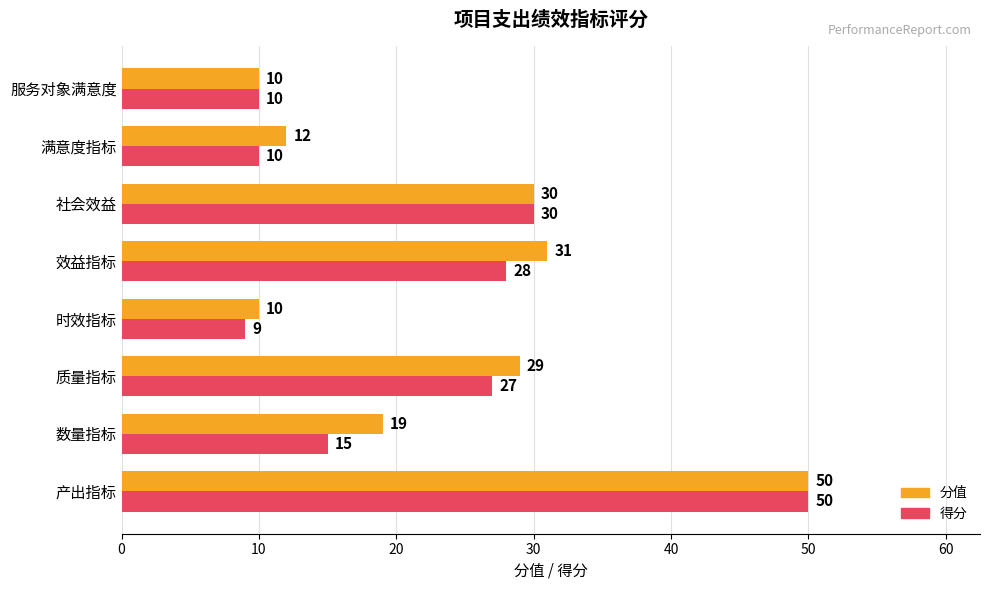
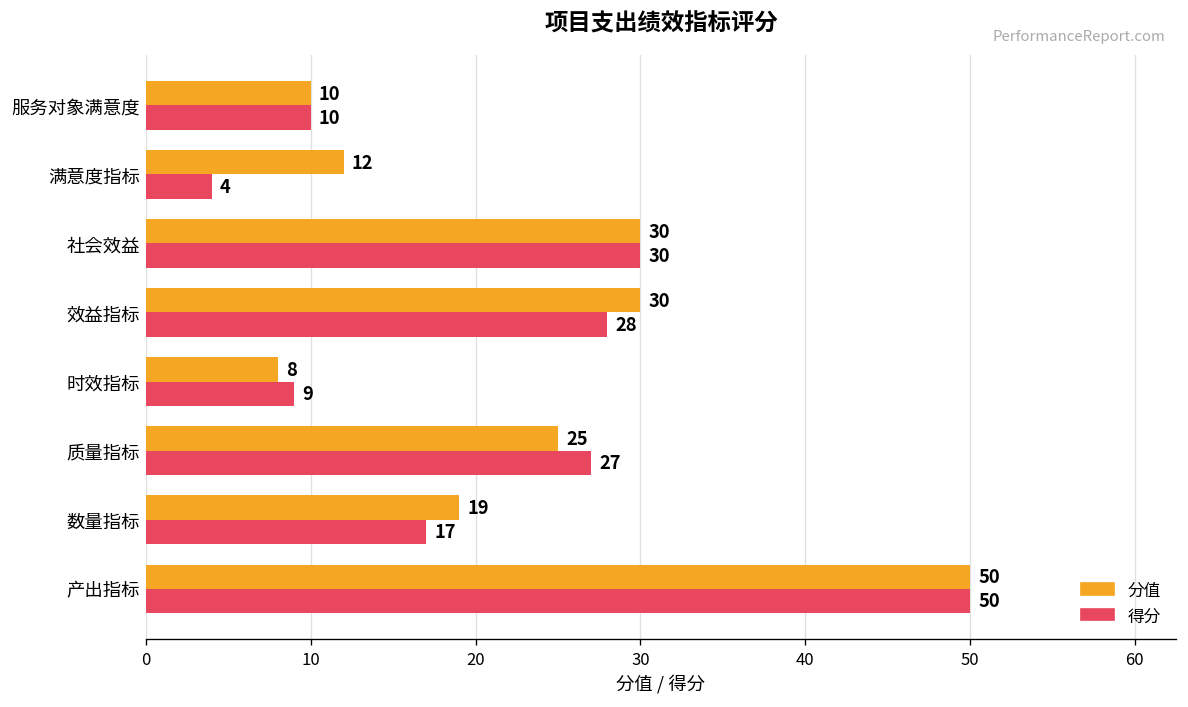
  {
    "分值": {
      "服务对象满意度": 10,
      "满意度指标": 12,
      "社会效益": 30,
-     "效益指标": 31,
-     "时效指标": 10,
-     "质量指标": 29,
+     "效益指标": 30,
+     "时效指标": 8,
+     "质量指标": 25,
      "数量指标": 19,
      "产出指标": 50
    },
    "得分": {
      "服务对象满意度": 10,
-     "满意度指标": 10,
+     "满意度指标": 4,
      "社会效益": 30,
      "效益指标": 28,
      "时效指标": 9,
      "质量指标": 27,
-     "数量指标": 15,
+     "数量指标": 17,
      "产出指标": 50
    }
  }
